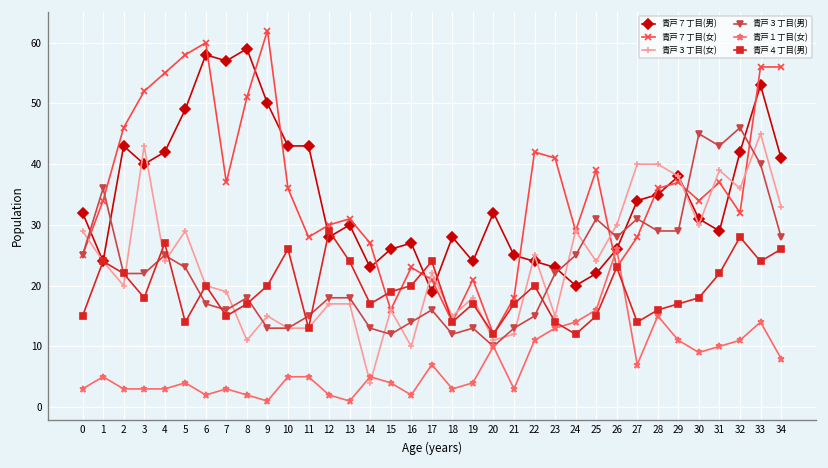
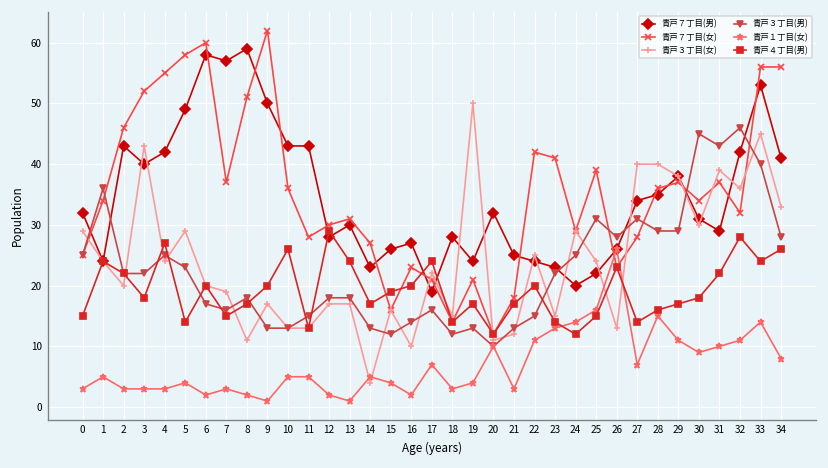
  {
    "青戸３丁目(女)": {
      "0": 29,
      "2": 20,
      "3": 43,
      "4": 24,
      "5": 29,
      "7": 19,
      "8": 11,
-     "9": 15,
+     "9": 17,
      "12": 17,
      "13": 17,
      "14": 4,
      "16": 10,
      "17": 22,
      "18": 15,
-     "19": 18,
+     "19": 50,
      "20": 11,
      "21": 12,
      "22": 25,
      "23": 15,
      "25": 24,
-     "26": 30,
+     "26": 13,
      "27": 40,
      "28": 40,
      "30": 30,
      "31": 39,
      "32": 36,
      "33": 45,
      "34": 33
    }
  }
